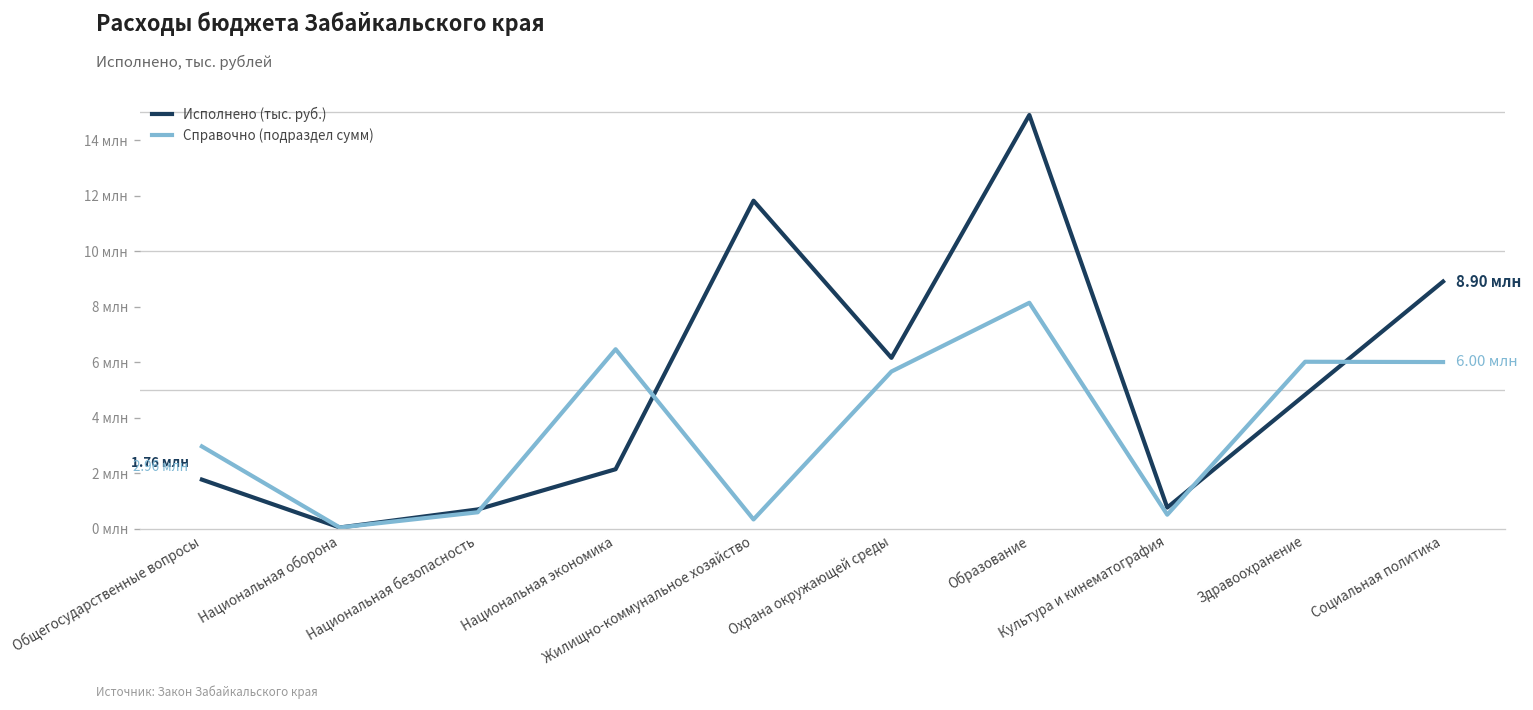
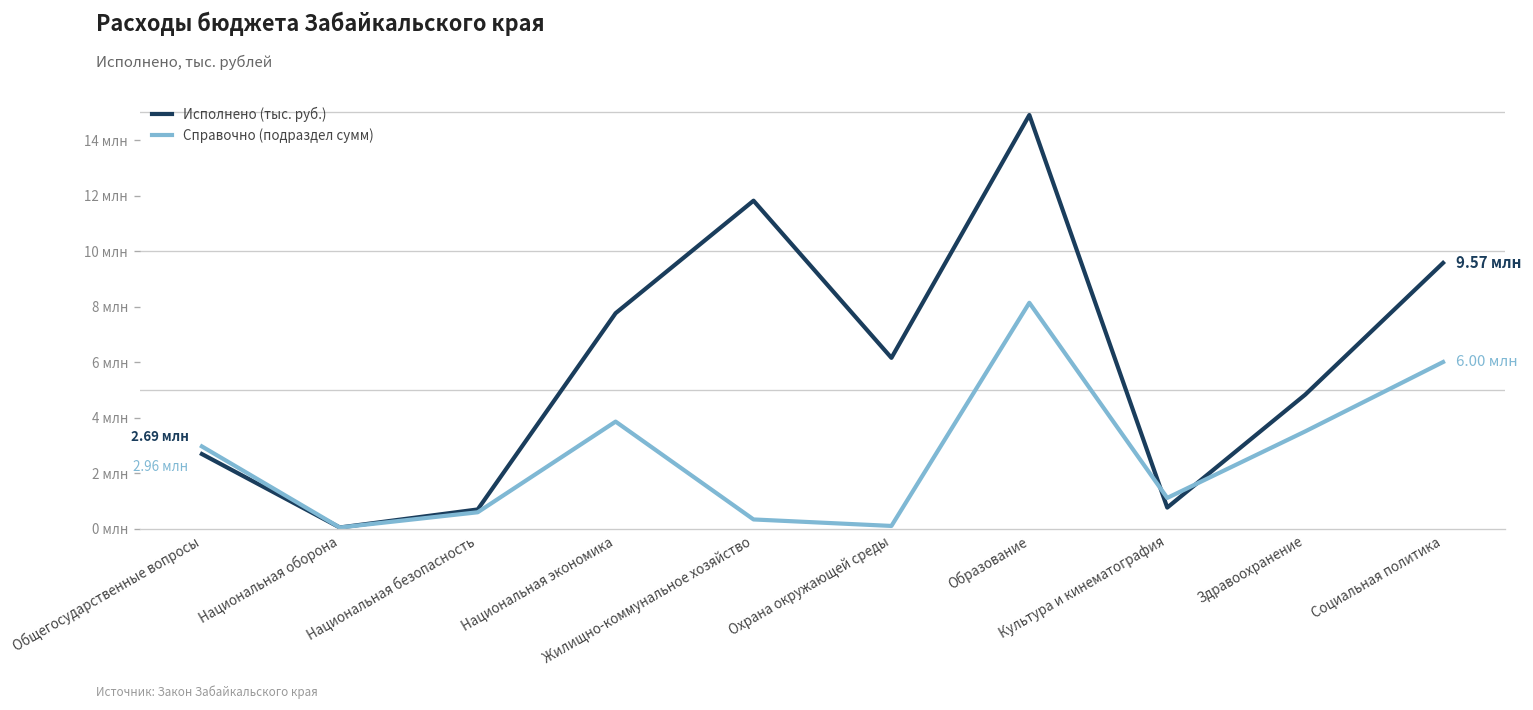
  {
    "Исполнено (тыс. руб.)": {
-     "Общегосударственные вопросы": "1.76",
-     "Национальная экономика": "2.1 млн",
-     "Социальная политика": "8.90"
+     "Общегосударственные вопросы": "2.69",
+     "Национальная экономика": "7.8 млн",
+     "Социальная политика": "9.57"
    },
    "Справочно (подраздел сумм)": {
-     "Национальная экономика": "6.5 млн",
+     "Национальная экономика": "3.9 млн",
      "Жилищно-коммунальное хозяйство": "0.3 млн",
-     "Охрана окружающей среды": "5.7 млн",
+     "Охрана окружающей среды": "0.1 млн",
      "Образование": "8.1 млн",
-     "Культура и кинематография": "0.5 млн",
-     "Здравоохранение": "6.0 млн"
+     "Культура и кинематография": "1.1 млн",
+     "Здравоохранение": "3.5 млн"
    }
  }
